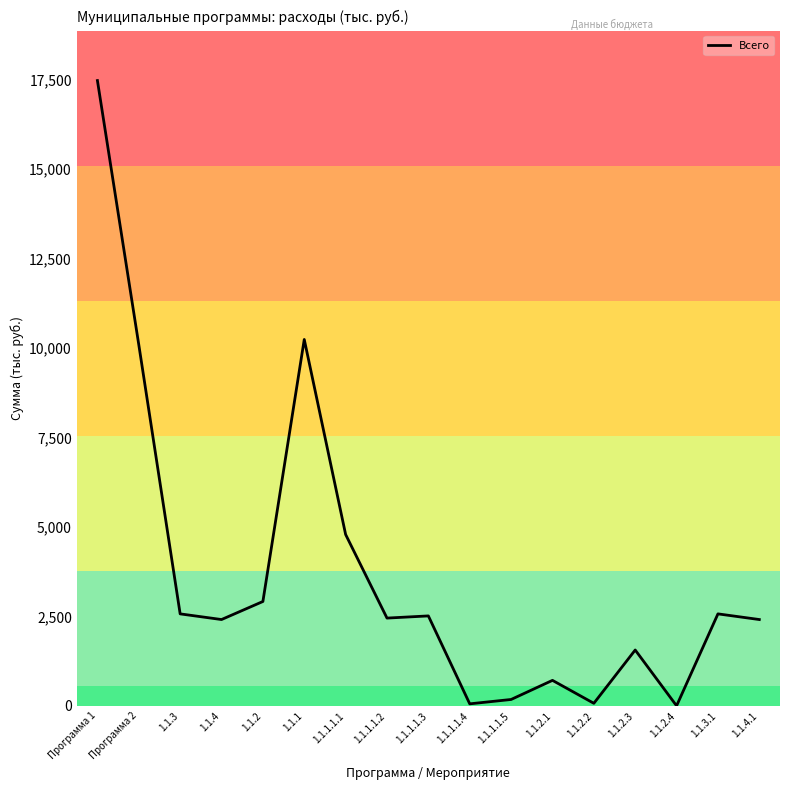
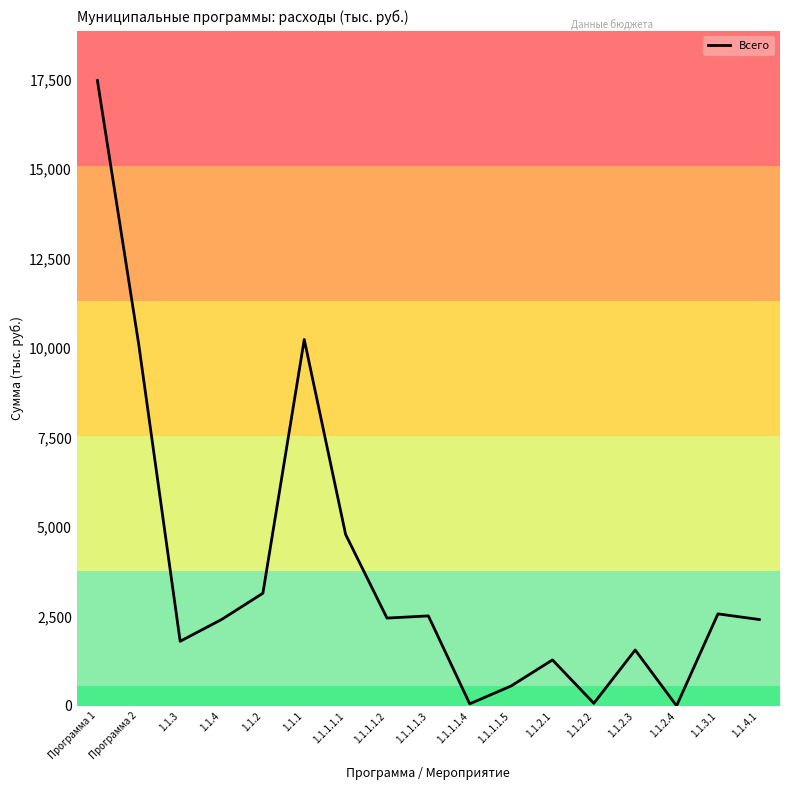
  {
    "Программа 1": "17,500",
    "Программа 2": "10,100",
-   "1.1.3": "2,600",
+   "1.1.3": "1,800",
    "1.1.4": "2,400",
-   "1.1.2": "2,900",
+   "1.1.2": "3,100",
    "1.1.1": "10,200",
    "1.1.1.1.1": "4,800",
    "1.1.1.1.2": "2,500",
    "1.1.1.1.3": "2,500",
    "1.1.1.1.4": "100",
-   "1.1.1.1.5": "200",
-   "1.1.2.1": "700",
+   "1.1.1.1.5": "600",
+   "1.1.2.1": "1,300",
    "1.1.2.2": "100",
    "1.1.2.3": "1,600",
    "1.1.2.4": "0",
    "1.1.3.1": "2,600",
    "1.1.4.1": "2,400"
  }
